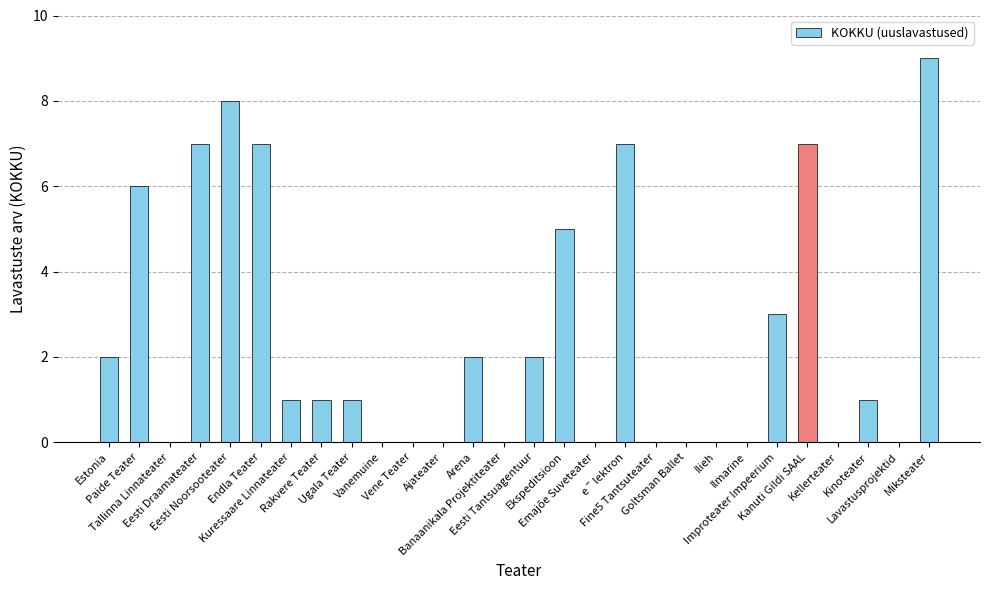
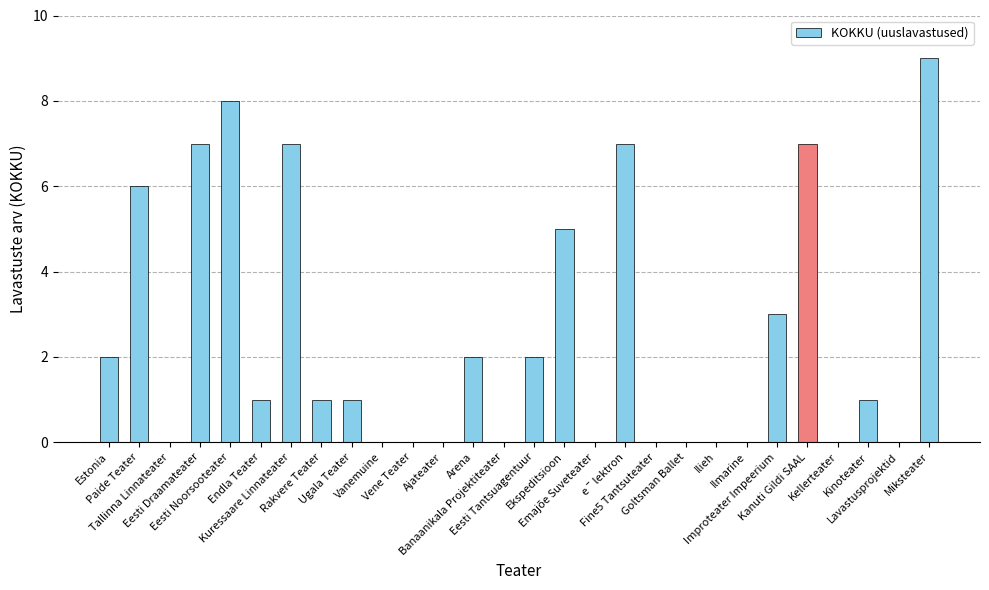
  {
    "Estonia": 2,
    "Paide Teater": 6,
    "Tallinna Linnateater": 0,
    "Eesti Draamateater": 7,
    "Eesti Noorsooteater": 8,
-   "Endla Teater": 7,
-   "Kuressaare Linnateater": 1,
+   "Endla Teater": 1,
+   "Kuressaare Linnateater": 7,
    "Rakvere Teater": 1,
    "Ugala Teater": 1,
    "Vanemuine": 0,
    "Vene Teater": 0,
    "Ajateater": 0,
    "Arena": 2,
    "Banaanikala Projektiteater": 0,
    "Eesti Tantsuagentuur": 2,
    "Ekspeditsioon": 5,
    "Emajõe Suveteater": 0,
    "eˉlektron": 7,
    "Fine5 Tantsuteater": 0,
    "Goltsman Ballet": 0,
    "Ilieh": 0,
    "Ilmarine": 0,
    "Improteater Impeerium": 3,
    "Kanuti Gildi SAAL": 7,
    "Kellerteater": 0,
    "Kinoteater": 1,
    "Lavastusprojektid": 0,
    "Miksteater": 9
  }
